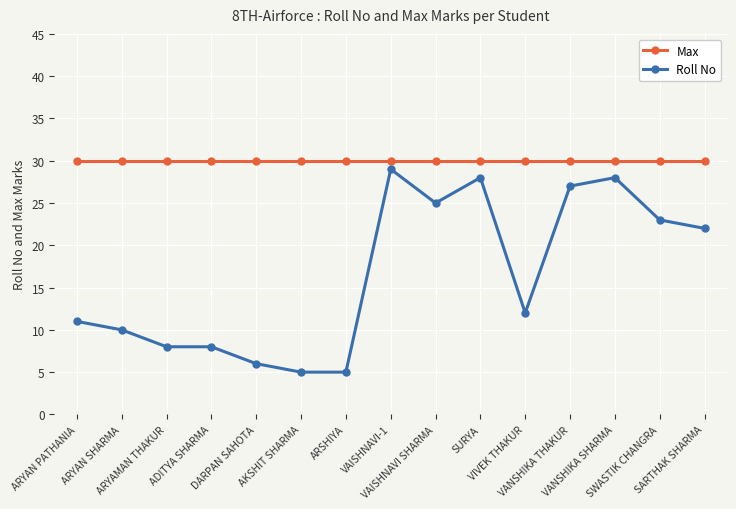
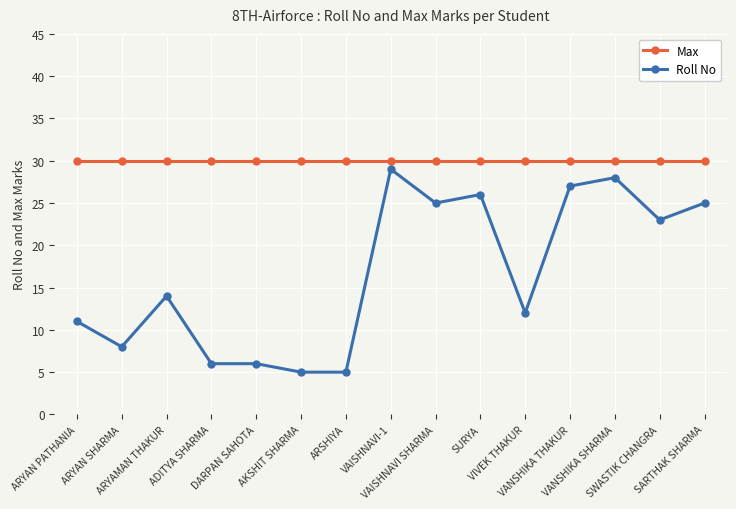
  {
    "Max": {
      "ARYAN PATHANIA": 30,
      "ARYAN SHARMA": 30,
      "ARYAMAN THAKUR": 30,
      "ADITYA SHARMA": 30,
      "DARPAN SAHOTA": 30,
      "AKSHIT SHARMA": 30,
      "ARSHIYA": 30,
      "VAISHNAVI-1": 30,
      "VAISHNAVI SHARMA": 30,
      "SURYA": 30,
      "VIVEK THAKUR": 30,
      "VANSHIKA THAKUR": 30,
      "VANSHIKA SHARMA": 30,
      "SWASTIK CHANGRA": 30,
      "SARTHAK SHARMA": 30
    },
    "Roll No": {
      "ARYAN PATHANIA": 11,
-     "ARYAN SHARMA": 10,
-     "ARYAMAN THAKUR": 8,
-     "ADITYA SHARMA": 8,
+     "ARYAN SHARMA": 8,
+     "ARYAMAN THAKUR": 14,
+     "ADITYA SHARMA": 6,
      "DARPAN SAHOTA": 6,
      "AKSHIT SHARMA": 5,
      "ARSHIYA": 5,
      "VAISHNAVI-1": 29,
      "VAISHNAVI SHARMA": 25,
-     "SURYA": 28,
+     "SURYA": 26,
      "VIVEK THAKUR": 12,
      "VANSHIKA THAKUR": 27,
      "VANSHIKA SHARMA": 28,
      "SWASTIK CHANGRA": 23,
-     "SARTHAK SHARMA": 22
+     "SARTHAK SHARMA": 25
    }
  }
